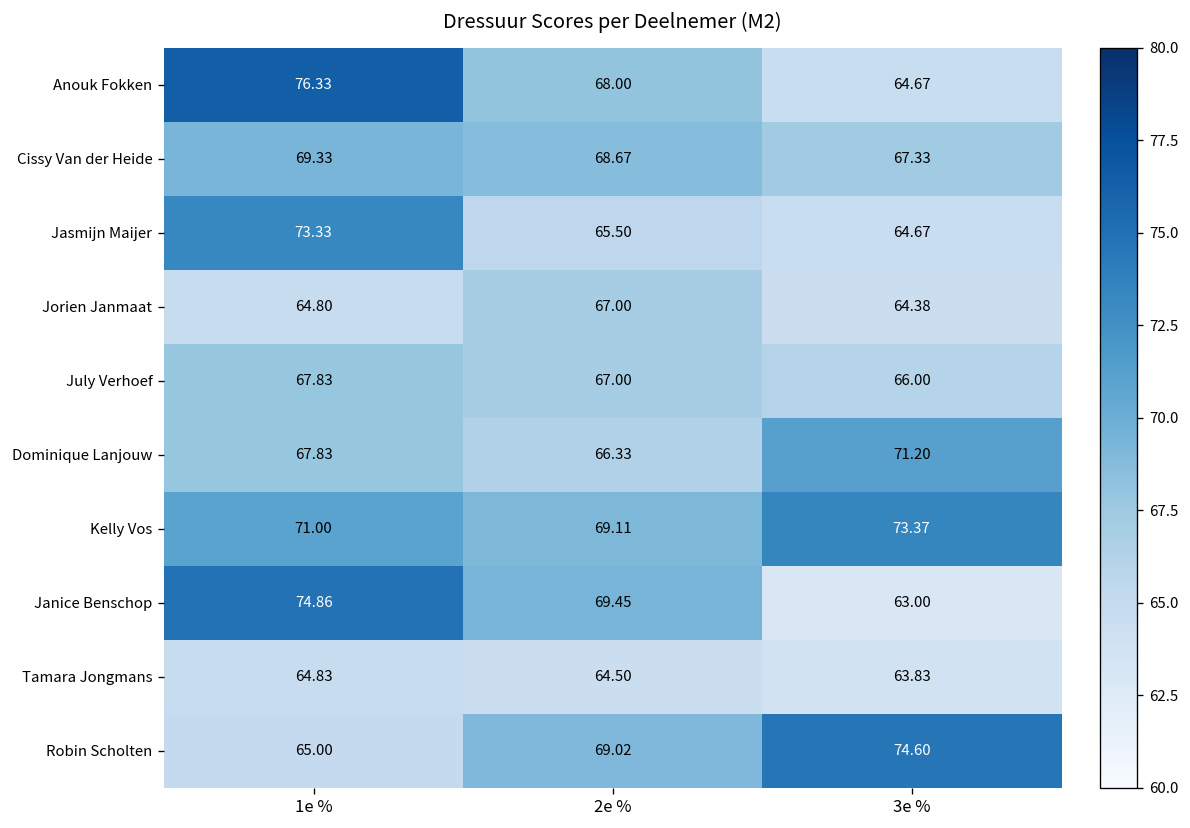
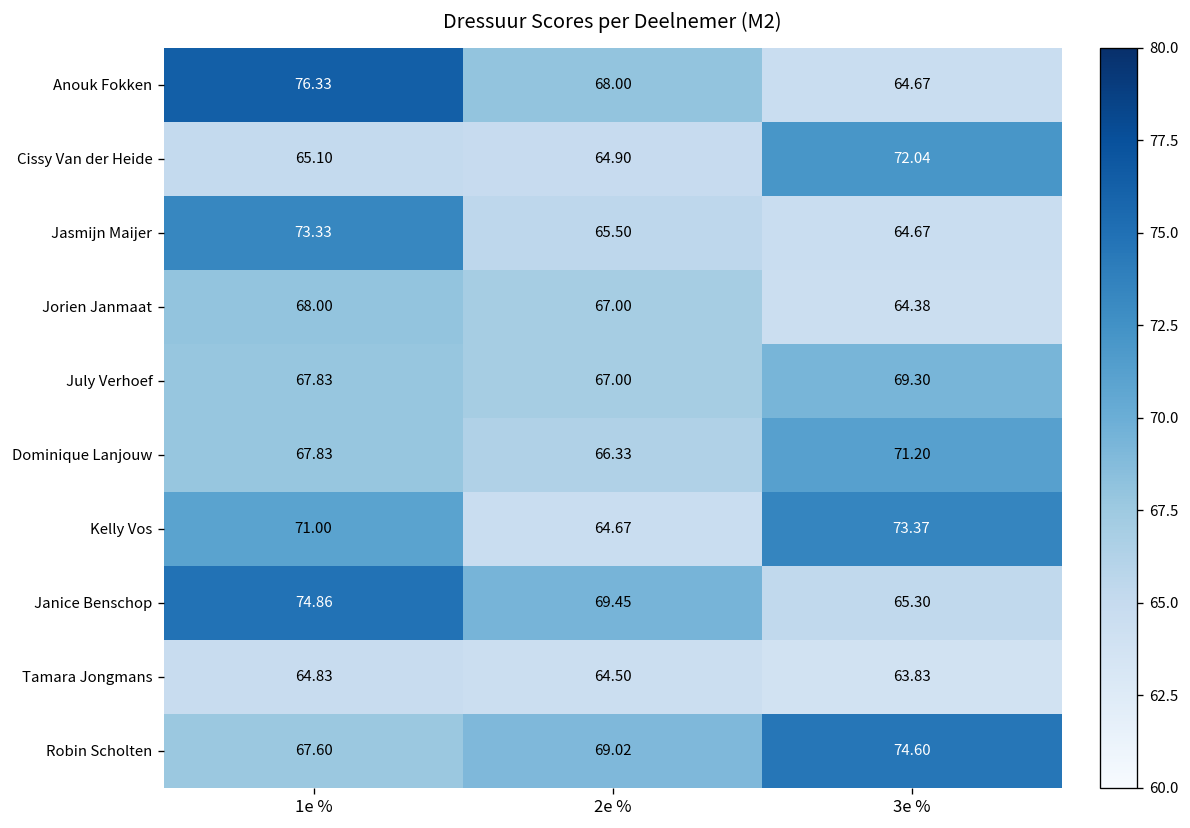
  {
    "Anouk Fokken": {
      "1e %": 76.33,
      "2e %": 68.00,
      "3e %": 64.67
    },
    "Cissy Van der Heide": {
-     "1e %": 69.33,
-     "2e %": 68.67,
-     "3e %": 67.33
+     "1e %": 65.10,
+     "2e %": 64.90,
+     "3e %": 72.04
    },
    "Jasmijn Maijer": {
      "1e %": 73.33,
      "2e %": 65.50,
      "3e %": 64.67
    },
    "Jorien Janmaat": {
-     "1e %": 64.80,
+     "1e %": 68.00,
      "2e %": 67.00,
      "3e %": 64.38
    },
    "July Verhoef": {
      "1e %": 67.83,
      "2e %": 67.00,
-     "3e %": 66.00
+     "3e %": 69.30
    },
    "Dominique Lanjouw": {
      "1e %": 67.83,
      "2e %": 66.33,
      "3e %": 71.20
    },
    "Kelly Vos": {
      "1e %": 71.00,
-     "2e %": 69.11,
+     "2e %": 64.67,
      "3e %": 73.37
    },
    "Janice Benschop": {
      "1e %": 74.86,
      "2e %": 69.45,
-     "3e %": 63.00
+     "3e %": 65.30
    },
    "Tamara Jongmans": {
      "1e %": 64.83,
      "2e %": 64.50,
      "3e %": 63.83
    },
    "Robin Scholten": {
-     "1e %": 65.00,
+     "1e %": 67.60,
      "2e %": 69.02,
      "3e %": 74.60
    }
  }
